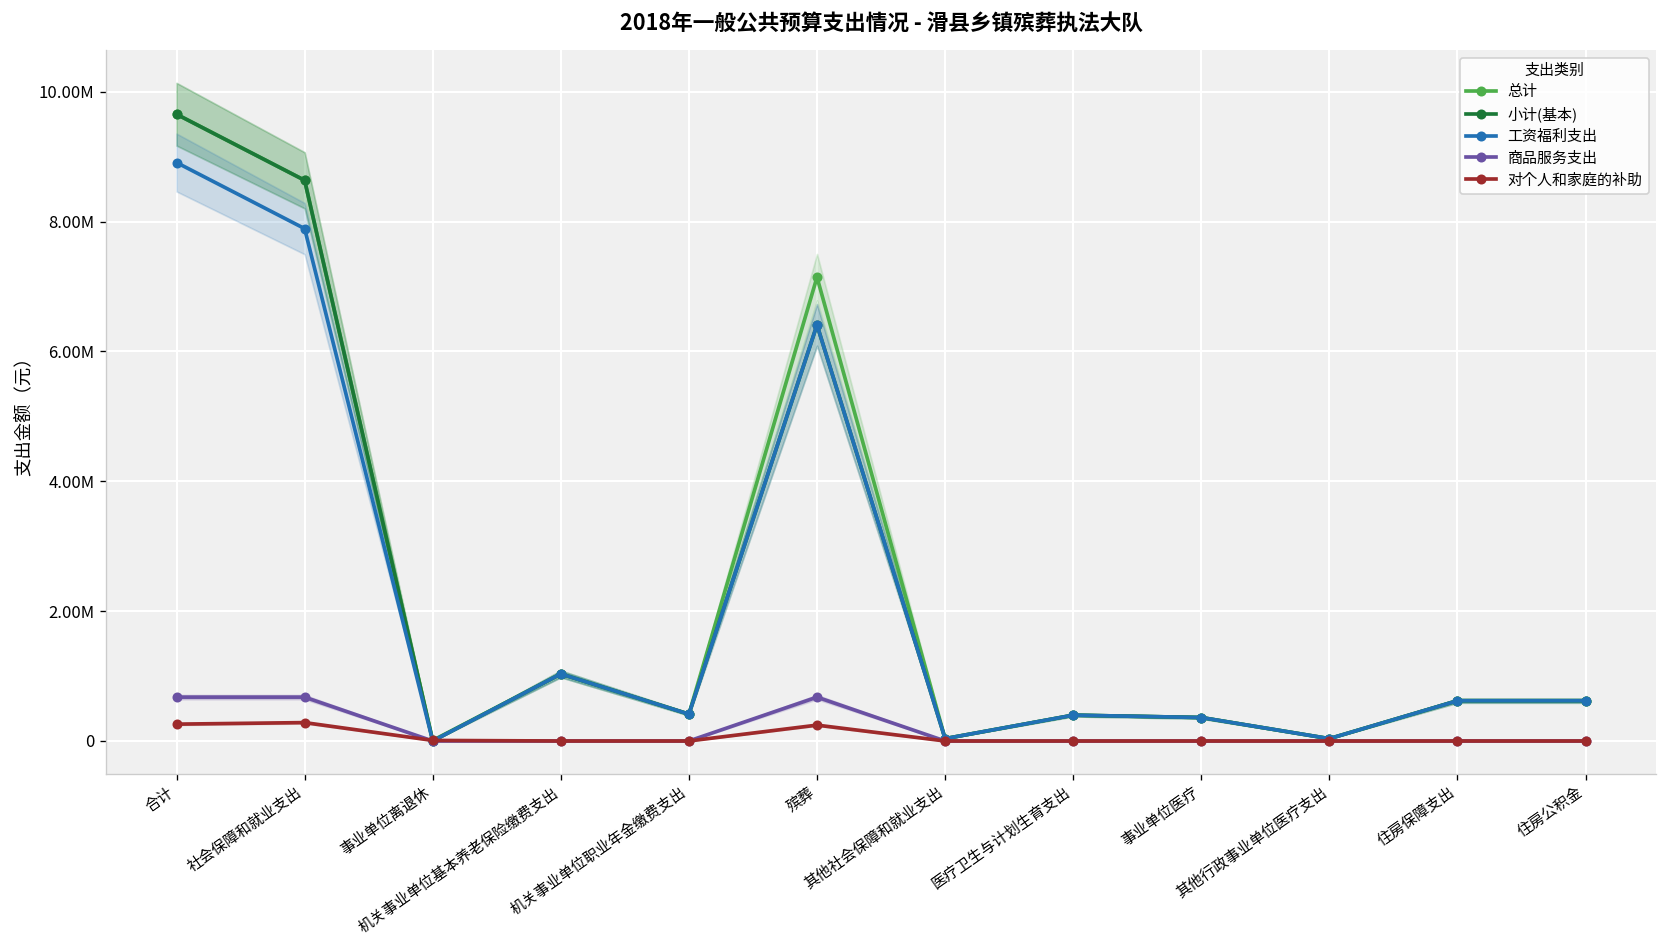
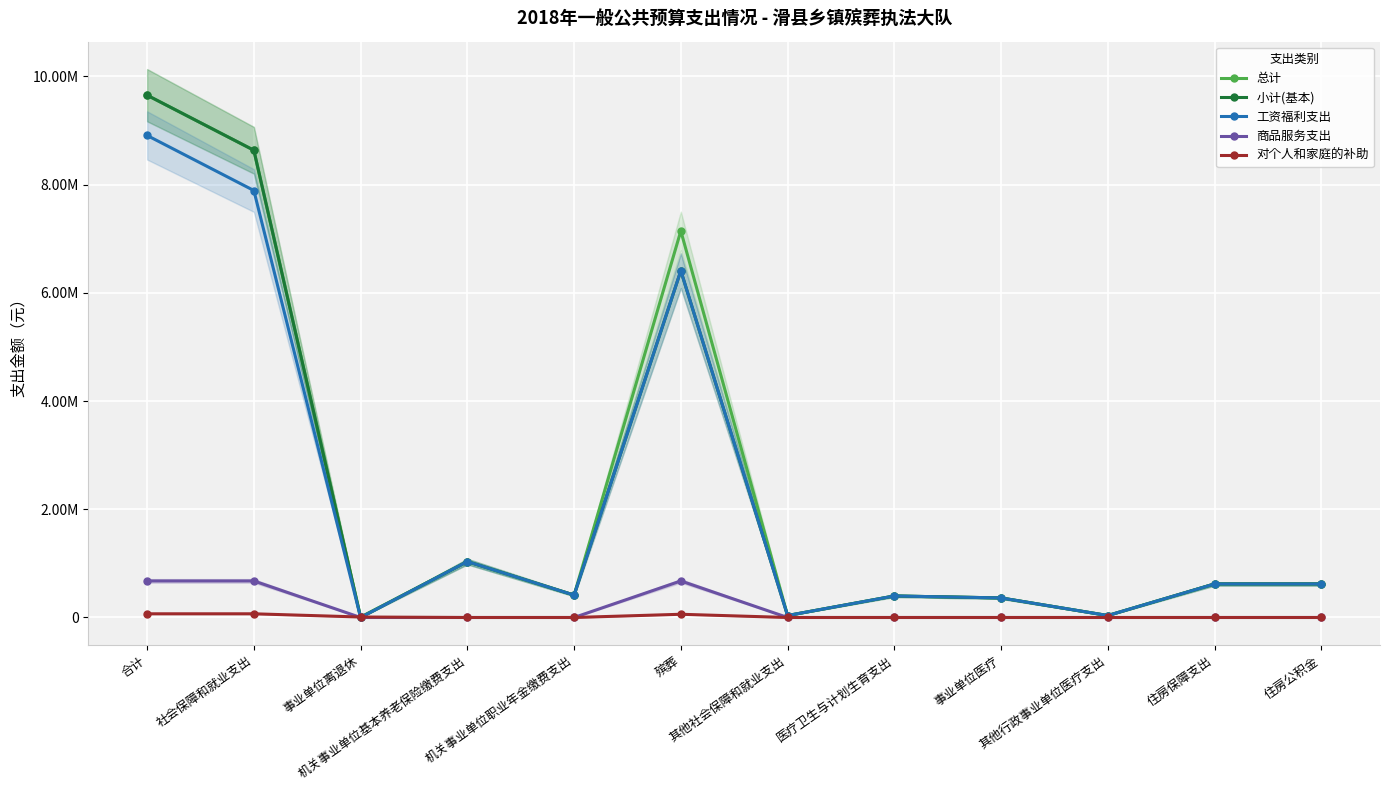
  {
    "对个人和家庭的补助": {
-     "合计": 300000,
-     "社会保障和就业支出": 300000,
-     "殡葬": 200000
+     "合计": 100000,
+     "社会保障和就业支出": 100000,
+     "殡葬": 100000
    }
  }
